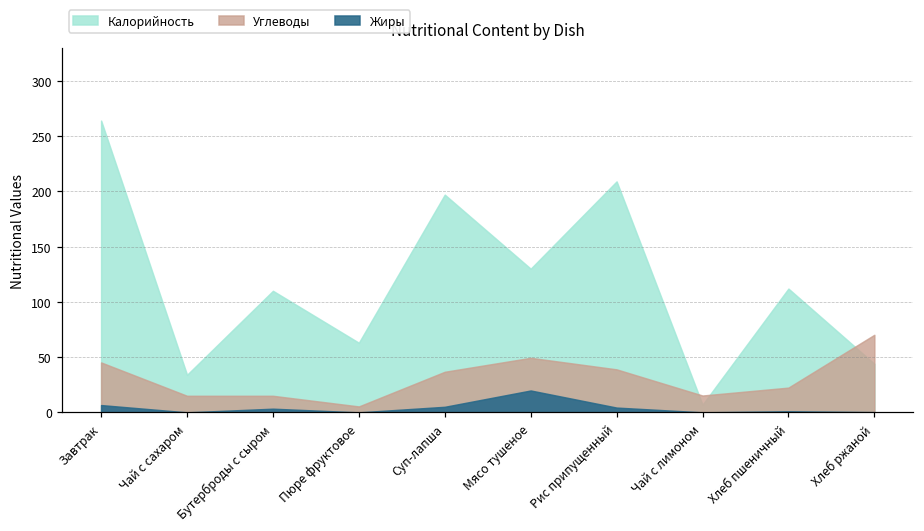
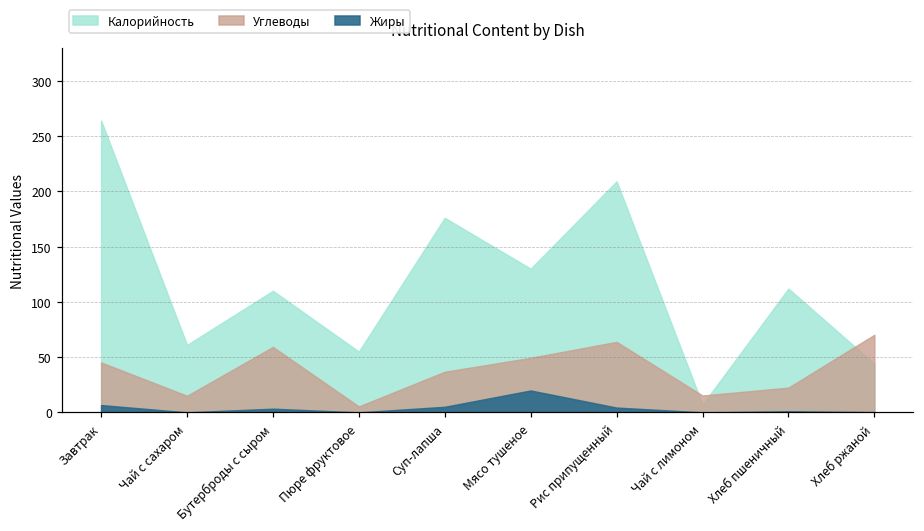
  {
    "Калорийность": {
      "Завтрак": 264,
-     "Чай с сахаром": 34,
+     "Чай с сахаром": 61,
      "Бутерброды с сыром": 110,
-     "Пюре фруктовое": 63,
-     "Суп-лапша": 197,
+     "Пюре фруктовое": 55,
+     "Суп-лапша": 176,
      "Мясо тушеное": 130,
      "Рис припущенный": 209,
      "Чай с лимоном": 7,
      "Хлеб пшеничный": 112,
      "Хлеб ржаной": 44
    },
    "Углеводы": {
      "Завтрак": 45,
      "Чай с сахаром": 15,
-     "Бутерброды с сыром": 15,
+     "Бутерброды с сыром": 59,
      "Пюре фруктовое": 5,
      "Суп-лапша": 37,
      "Мясо тушеное": 49,
-     "Рис припущенный": 39,
+     "Рис припущенный": 64,
      "Чай с лимоном": 15,
      "Хлеб пшеничный": 22,
      "Хлеб ржаной": 70
    },
    "Жиры": {
      "Завтрак": 7,
      "Чай с сахаром": 0,
      "Бутерброды с сыром": 3,
      "Пюре фруктовое": 0,
      "Суп-лапша": 5,
      "Мясо тушеное": 20,
      "Рис припущенный": 4,
      "Чай с лимоном": 0,
      "Хлеб пшеничный": 1,
      "Хлеб ржаной": 0
    }
  }
